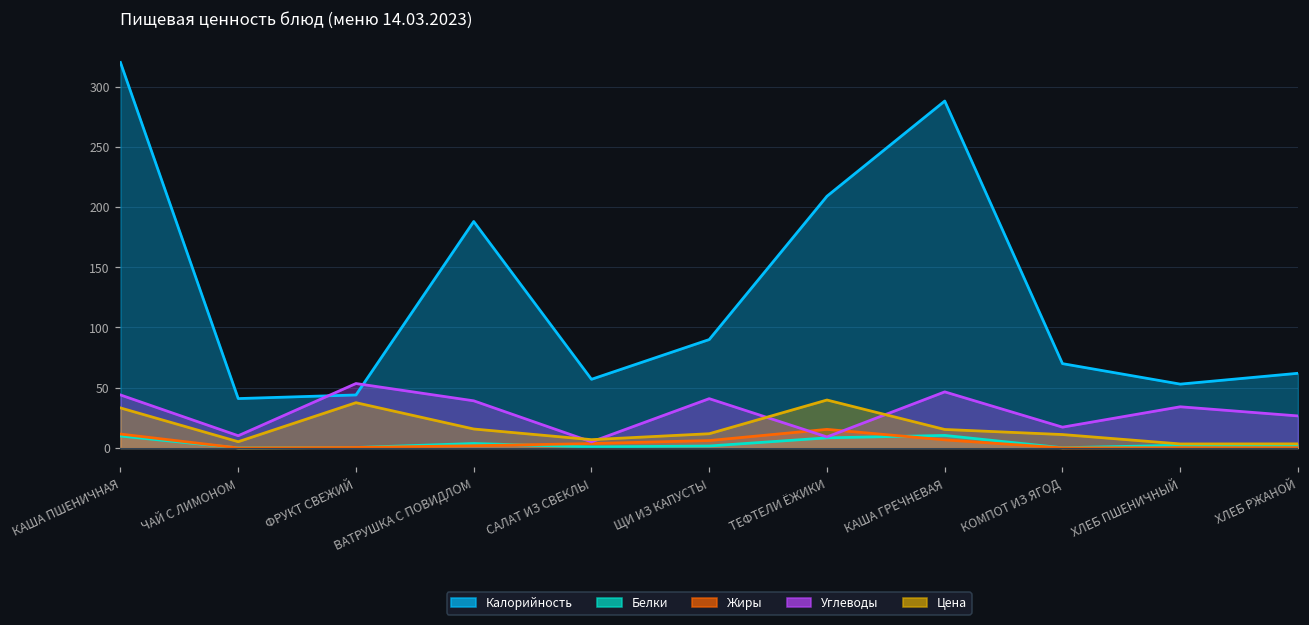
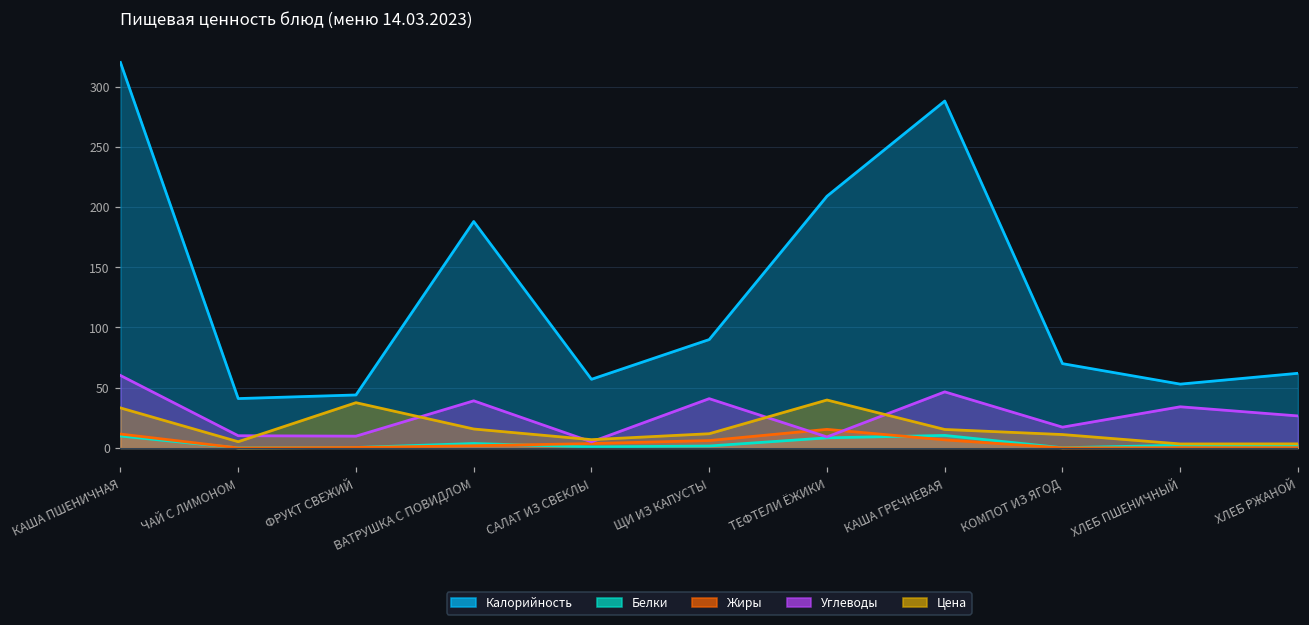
  {
    "Углеводы": {
-     "КАША ПШЕНИЧНАЯ": 44,
+     "КАША ПШЕНИЧНАЯ": 60,
      "ЧАЙ С ЛИМОНОМ": 10,
-     "ФРУКТ СВЕЖИЙ": 54,
+     "ФРУКТ СВЕЖИЙ": 10,
      "ВАТРУШКА С ПОВИДЛОМ": 39,
      "ЩИ ИЗ КАПУСТЫ": 41,
      "КАША ГРЕЧНЕВАЯ": 47,
      "КОМПОТ ИЗ ЯГОД": 17,
      "ХЛЕБ ПШЕНИЧНЫЙ": 34,
      "ХЛЕБ РЖАНОЙ": 27
    }
  }
